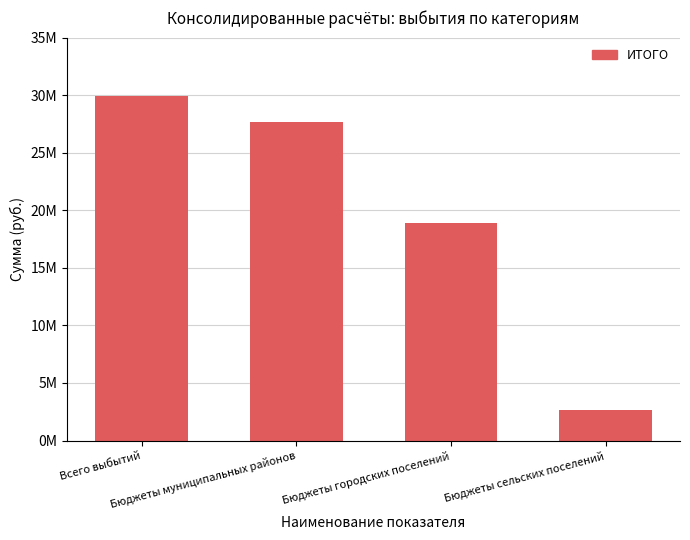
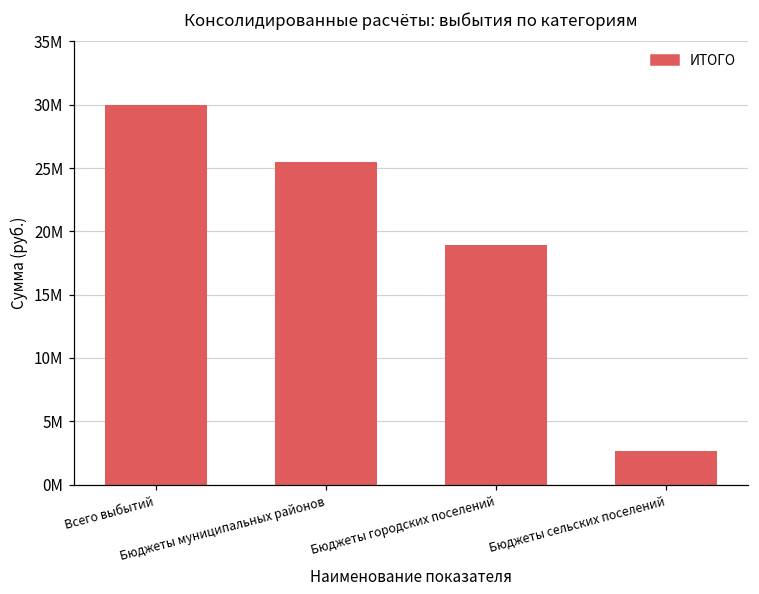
  {
    "Всего выбытий": 29900000,
-   "Бюджеты муниципальных районов": 27700000,
+   "Бюджеты муниципальных районов": 25500000,
    "Бюджеты городских поселений": 18900000,
    "Бюджеты сельских поселений": 2700000
  }
